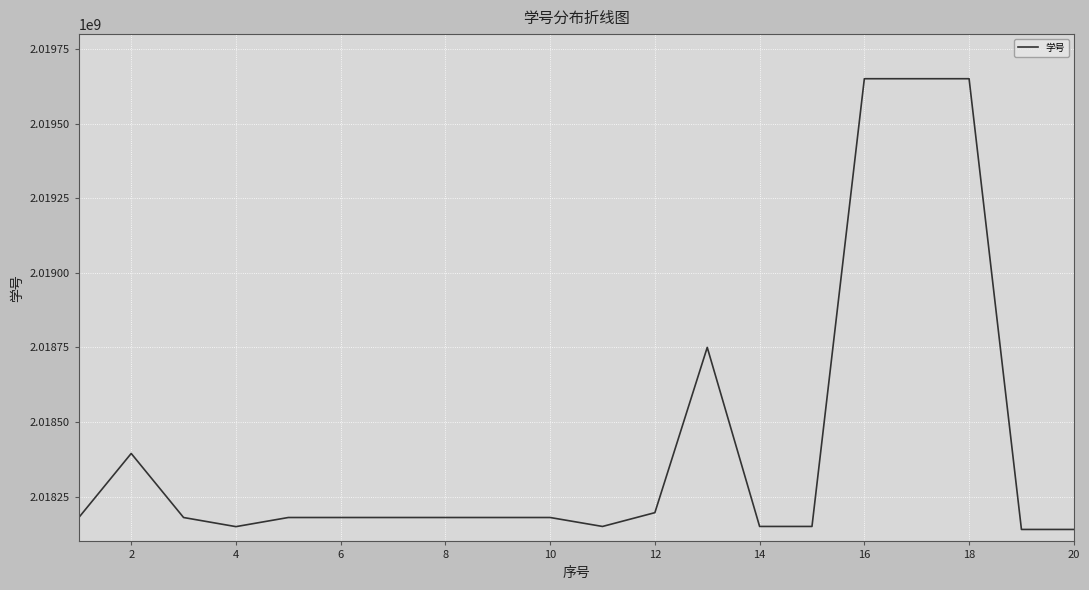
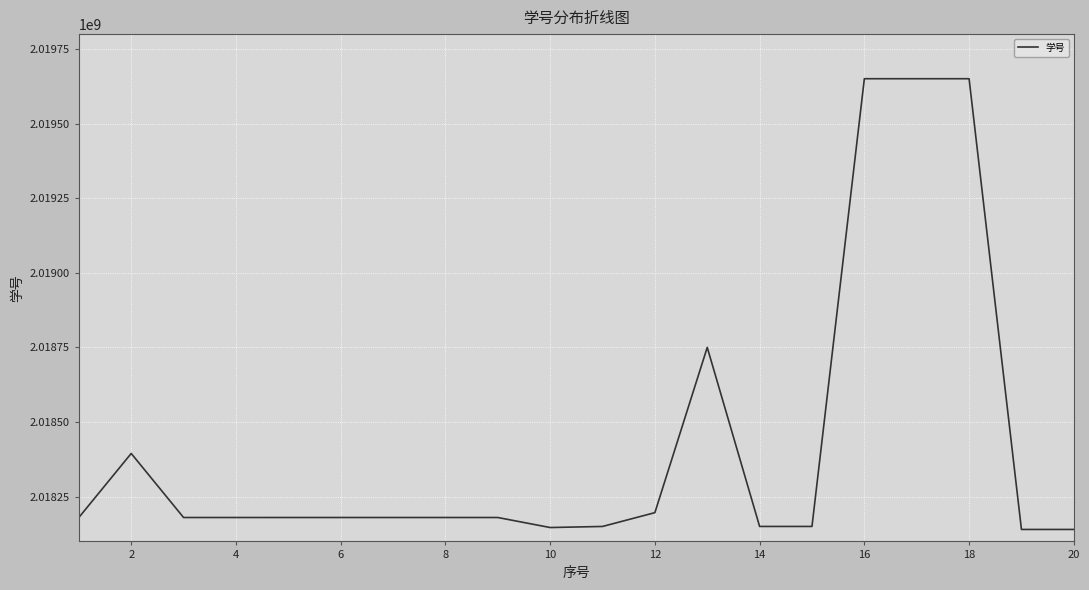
  {
    "2": 2018390000,
-   "4": 2018150000,
+   "4": 2018180000,
    "6": 2018180000,
    "8": 2018180000,
-   "10": 2018180000,
+   "10": 2018150000,
    "12": 2018200000,
    "14": 2018150000,
    "16": 2019650000,
    "18": 2019650000,
    "20": 2018140000
  }
